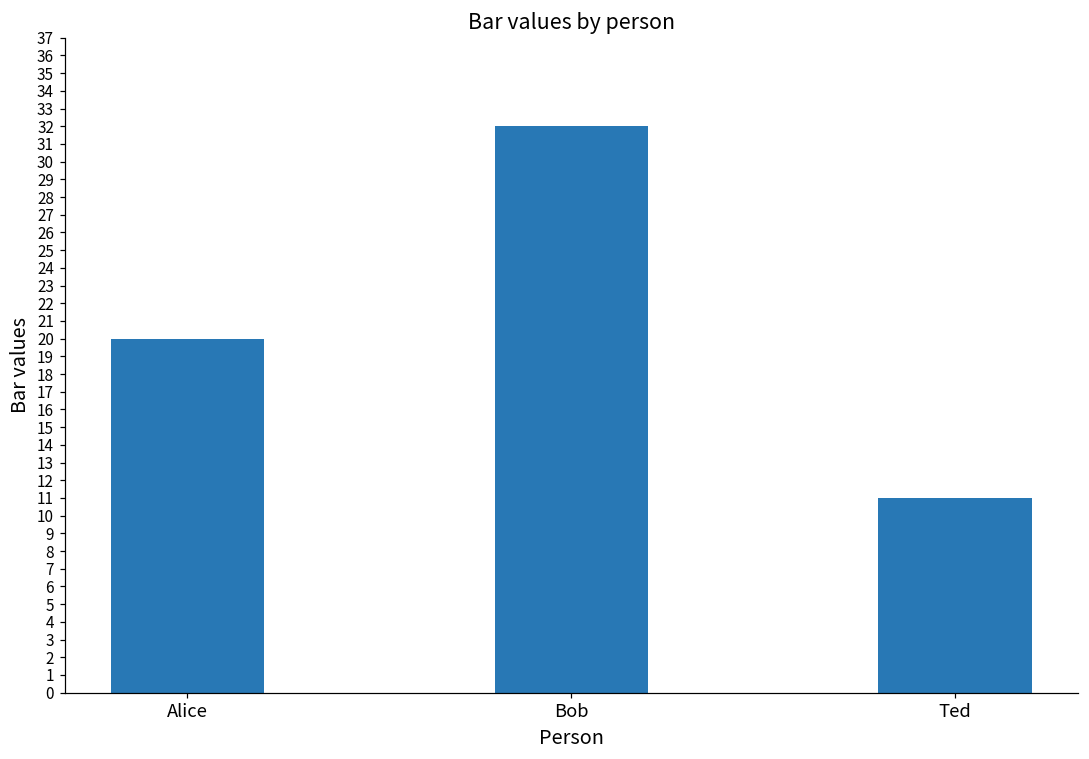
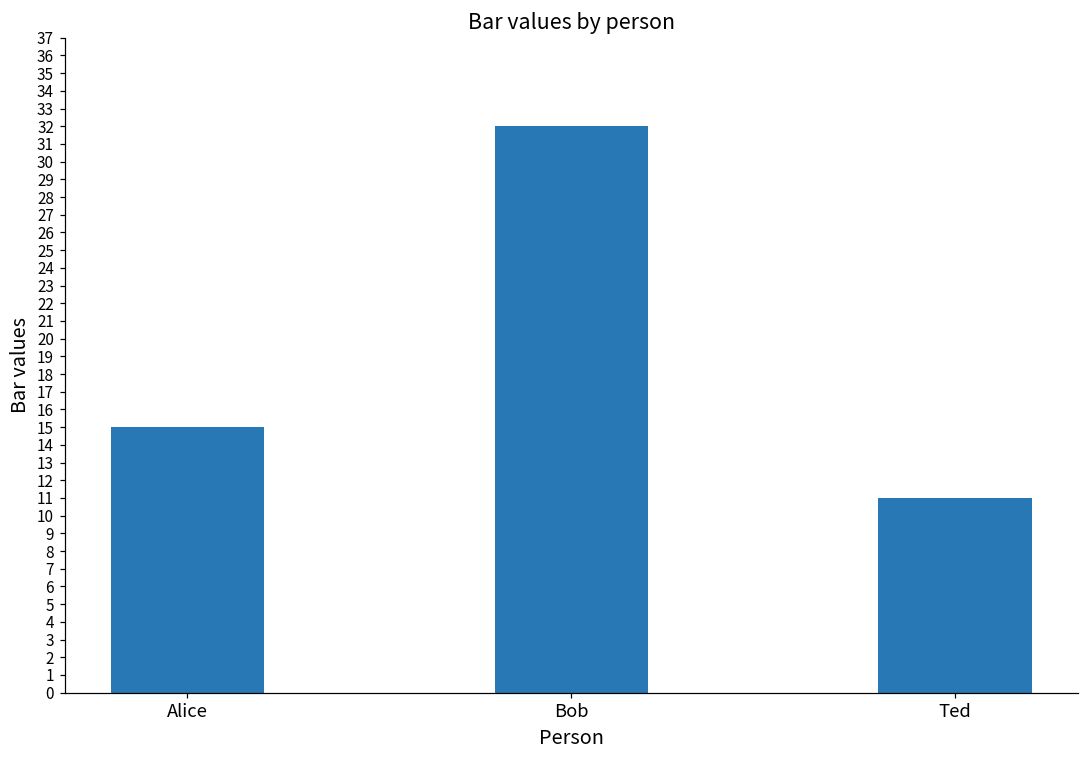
  {
-   "Alice": 20,
+   "Alice": 15,
    "Bob": 32,
    "Ted": 11
  }
